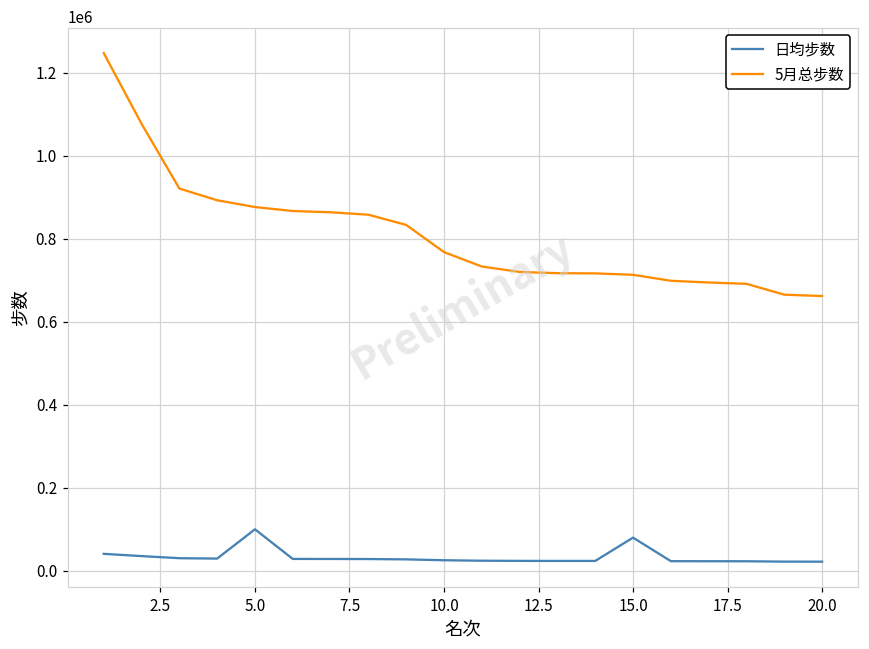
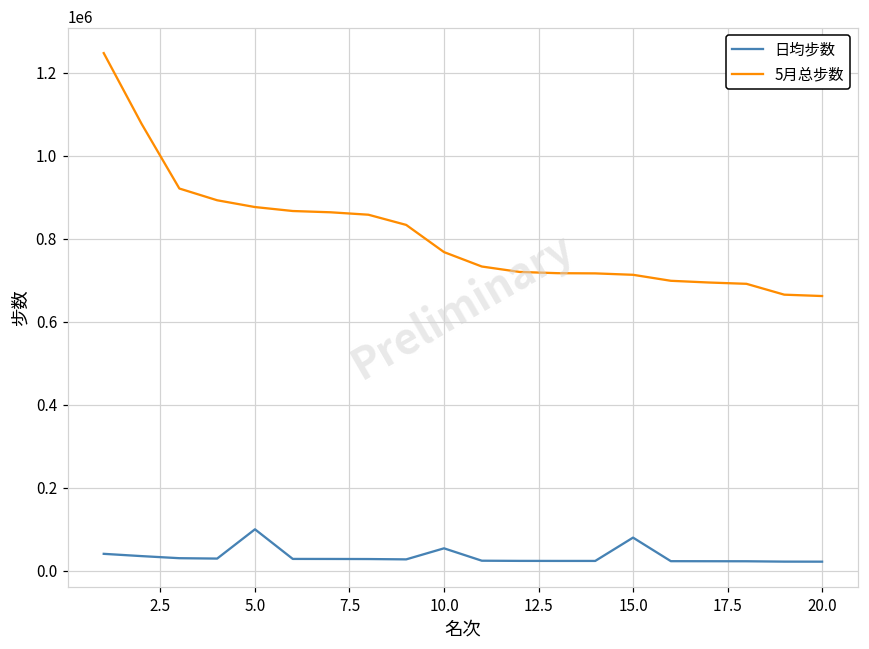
  {
    "日均步数": {
      "5.0": 100000,
-     "10.0": 20000,
+     "10.0": 50000,
      "15.0": 80000,
      "20.0": 20000
    },
    "5月总步数": {
      "5.0": 880000,
      "10.0": 770000,
      "15.0": 710000,
      "20.0": 660000
    }
  }
